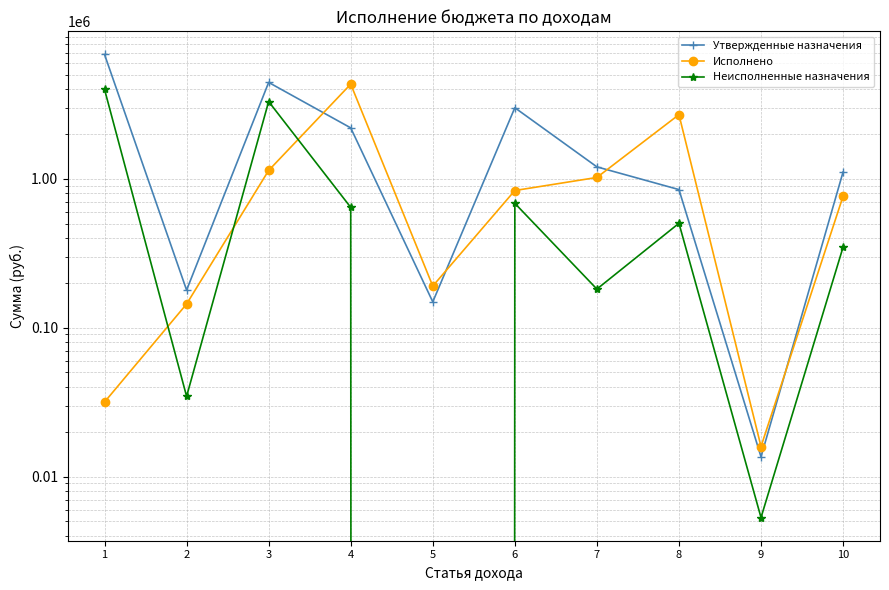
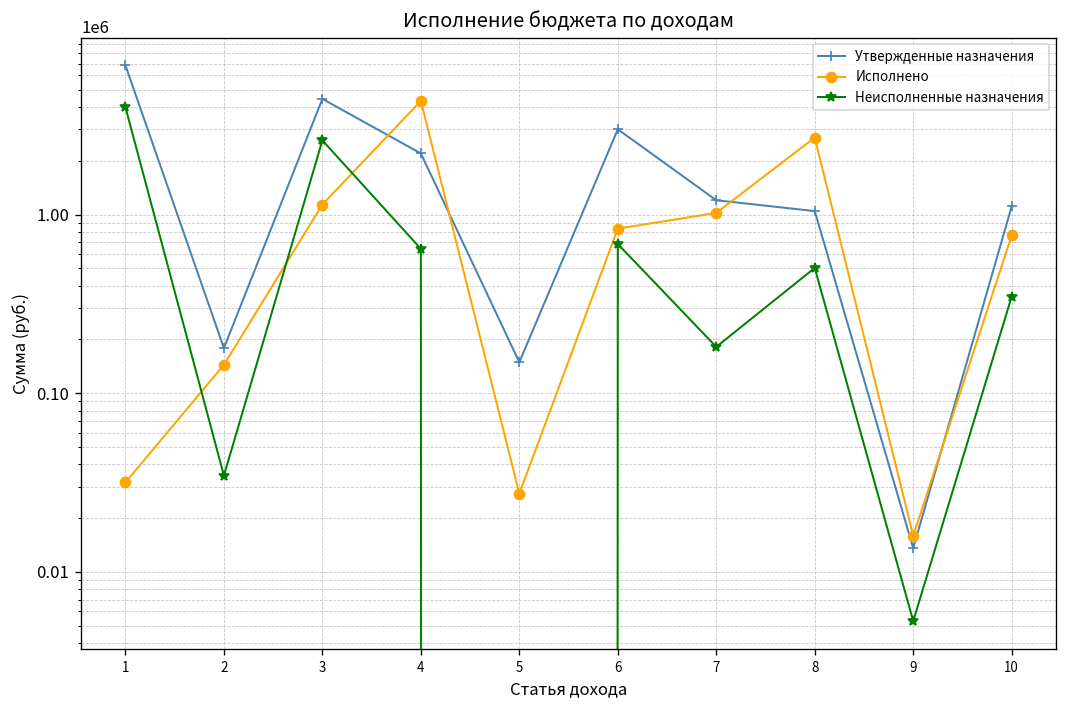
  {
    "Утвержденные назначения": {
      "1": 7000000,
      "2": 180000,
      "3": 4400000,
      "4": 2200000,
      "5": 150000,
      "6": 3000000,
      "7": 1200000,
-     "8": 800000,
+     "8": 1000000,
      "9": 14000,
      "10": 1100000
    },
    "Исполнено": {
      "1": 32000,
      "2": 140000,
      "3": 1100000,
      "4": 4300000,
-     "5": 190000,
+     "5": 27000,
      "6": 800000,
      "7": 1000000,
      "8": 2700000,
      "9": 16000,
      "10": 800000
    },
    "Неисполненные назначения": {
      "1": 4000000,
      "2": 35000,
-     "3": 3300000,
+     "3": 2600000,
      "4": 640000,
      "6": 700000,
      "7": 180000,
      "8": 500000,
      "9": 5300,
      "10": 350000
    }
  }
